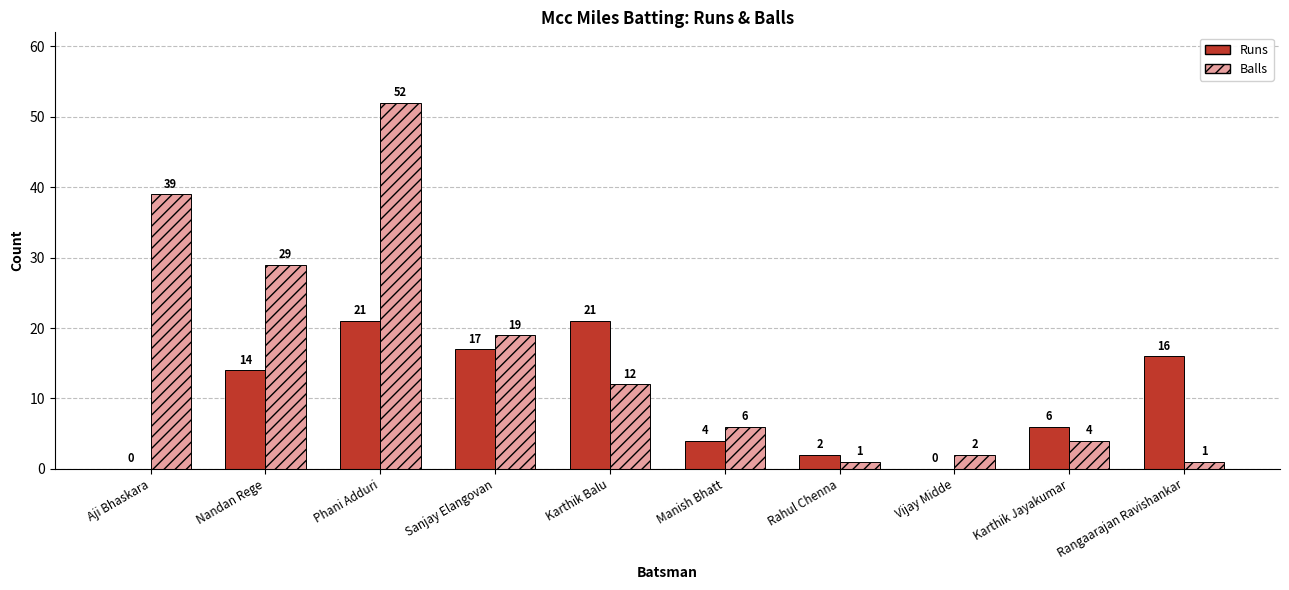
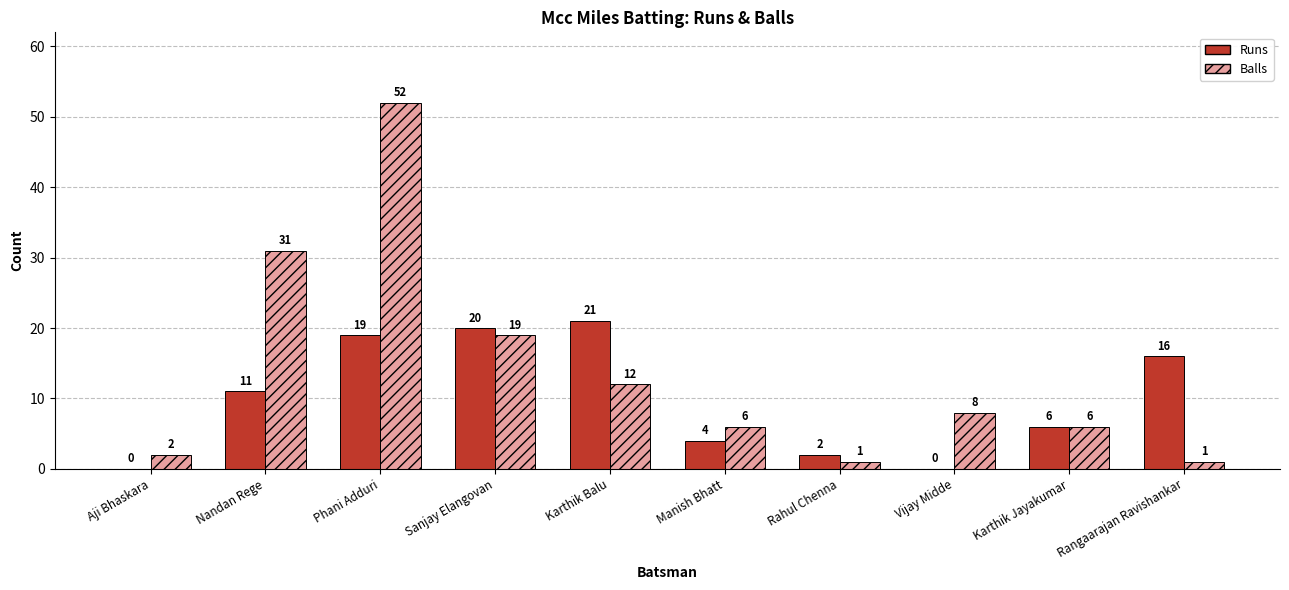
  {
    "Runs": {
      "Aji Bhaskara": 0,
-     "Nandan Rege": 14,
-     "Phani Adduri": 21,
-     "Sanjay Elangovan": 17,
+     "Nandan Rege": 11,
+     "Phani Adduri": 19,
+     "Sanjay Elangovan": 20,
      "Karthik Balu": 21,
      "Manish Bhatt": 4,
      "Rahul Chenna": 2,
      "Vijay Midde": 0,
      "Karthik Jayakumar": 6,
      "Rangaarajan Ravishankar": 16
    },
    "Balls": {
-     "Aji Bhaskara": 39,
-     "Nandan Rege": 29,
+     "Aji Bhaskara": 2,
+     "Nandan Rege": 31,
      "Phani Adduri": 52,
      "Sanjay Elangovan": 19,
      "Karthik Balu": 12,
      "Manish Bhatt": 6,
      "Rahul Chenna": 1,
-     "Vijay Midde": 2,
-     "Karthik Jayakumar": 4,
+     "Vijay Midde": 8,
+     "Karthik Jayakumar": 6,
      "Rangaarajan Ravishankar": 1
    }
  }
